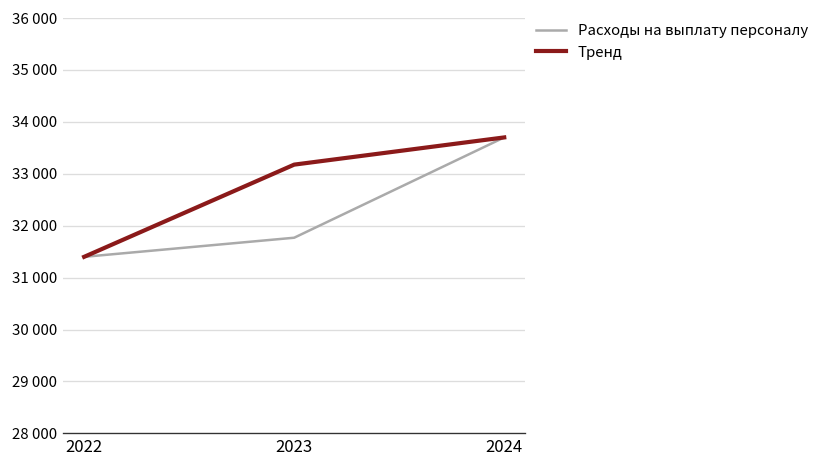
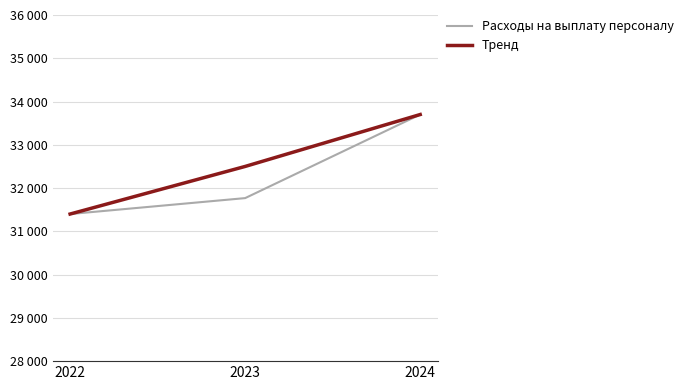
  {
    "Расходы на выплату персоналу": {
      "2023": 31800
    },
    "Тренд": {
-     "2023": 33200
+     "2023": 32500
    }
  }
